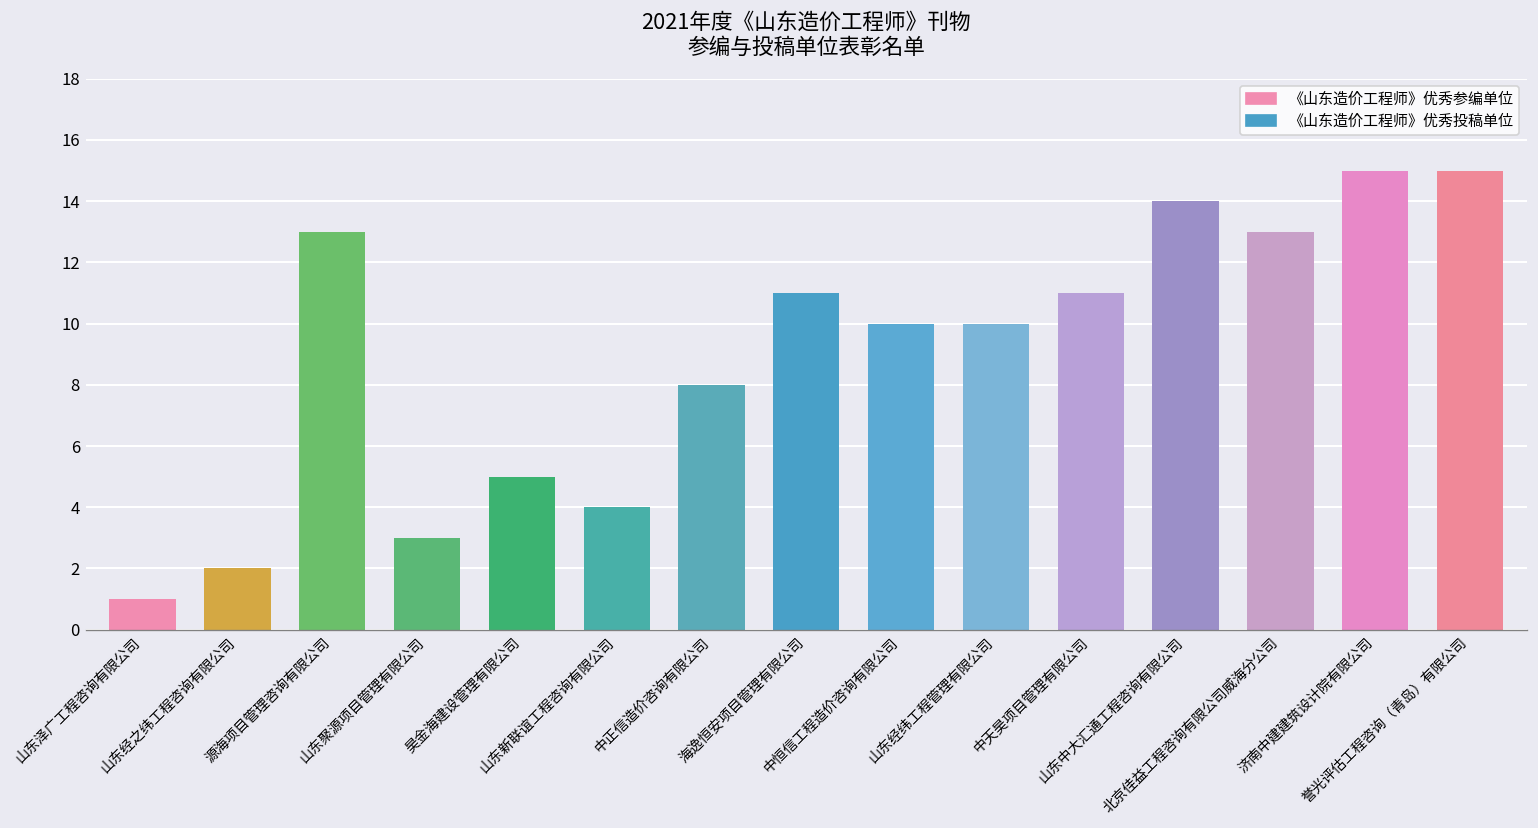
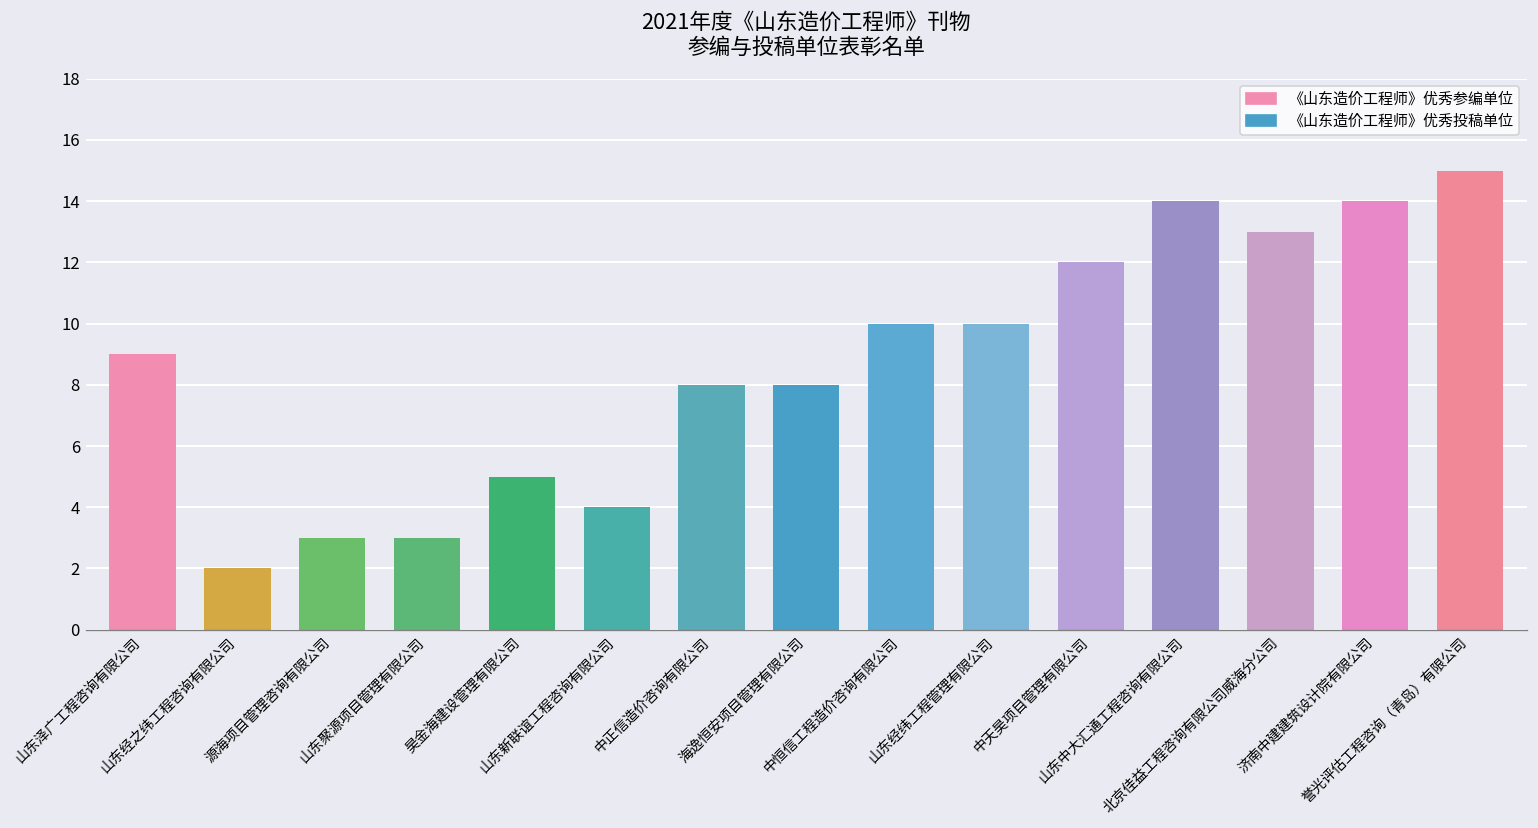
  {
-   "山东泽广工程咨询有限公司": 1,
+   "山东泽广工程咨询有限公司": 9,
    "山东经之纬工程咨询有限公司": 2,
-   "源海项目管理咨询有限公司": 13,
+   "源海项目管理咨询有限公司": 3,
    "山东聚源项目管理有限公司": 3,
    "昊金海建设管理有限公司": 5,
    "山东新联谊工程咨询有限公司": 4,
    "中正信造价咨询有限公司": 8,
-   "海逸恒安项目管理有限公司": 11,
+   "海逸恒安项目管理有限公司": 8,
    "中恒信工程造价咨询有限公司": 10,
    "山东经纬工程管理有限公司": 10,
-   "中天昊项目管理有限公司": 11,
+   "中天昊项目管理有限公司": 12,
    "山东中大汇通工程咨询有限公司": 14,
    "北京佳益工程咨询有限公司威海分公司": 13,
-   "济南中建建筑设计院有限公司": 15,
+   "济南中建建筑设计院有限公司": 14,
    "誉光评估工程咨询（青岛）有限公司": 15
  }
